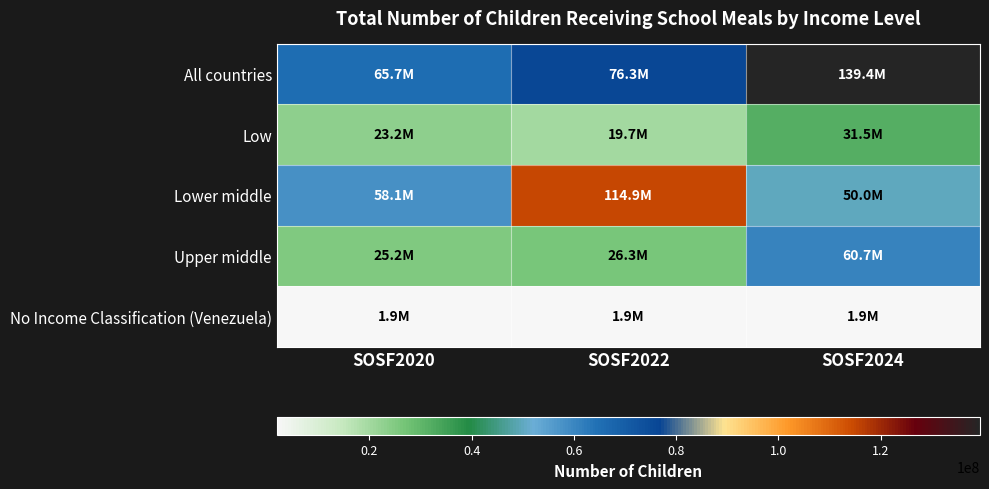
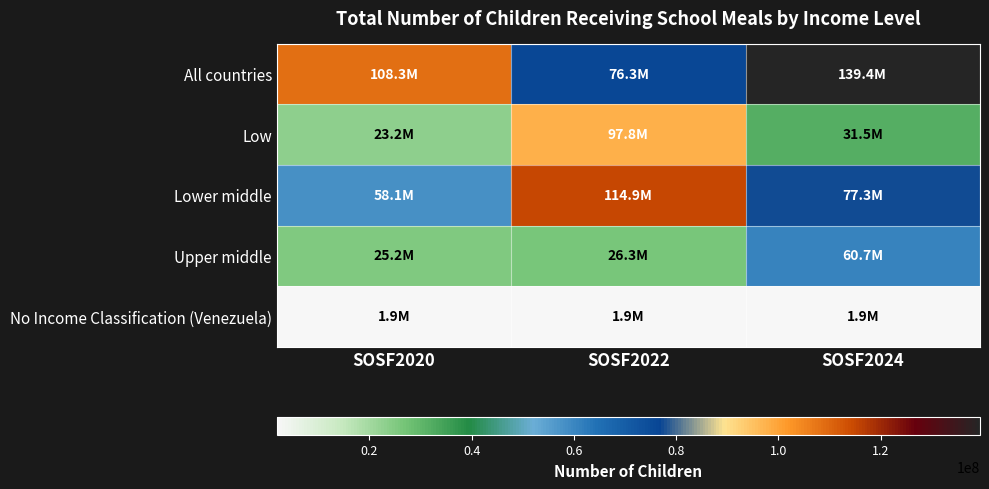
  {
    "All countries": {
-     "SOSF2020": "65.7M",
+     "SOSF2020": "108.3M",
      "SOSF2022": "76.3M",
      "SOSF2024": "139.4M"
    },
    "Low": {
      "SOSF2020": "23.2M",
-     "SOSF2022": "19.7M",
+     "SOSF2022": "97.8M",
      "SOSF2024": "31.5M"
    },
    "Lower middle": {
      "SOSF2020": "58.1M",
      "SOSF2022": "114.9M",
-     "SOSF2024": "50.0M"
+     "SOSF2024": "77.3M"
    },
    "Upper middle": {
      "SOSF2020": "25.2M",
      "SOSF2022": "26.3M",
      "SOSF2024": "60.7M"
    },
    "No Income Classification (Venezuela)": {
      "SOSF2020": "1.9M",
      "SOSF2022": "1.9M",
      "SOSF2024": "1.9M"
    }
  }
